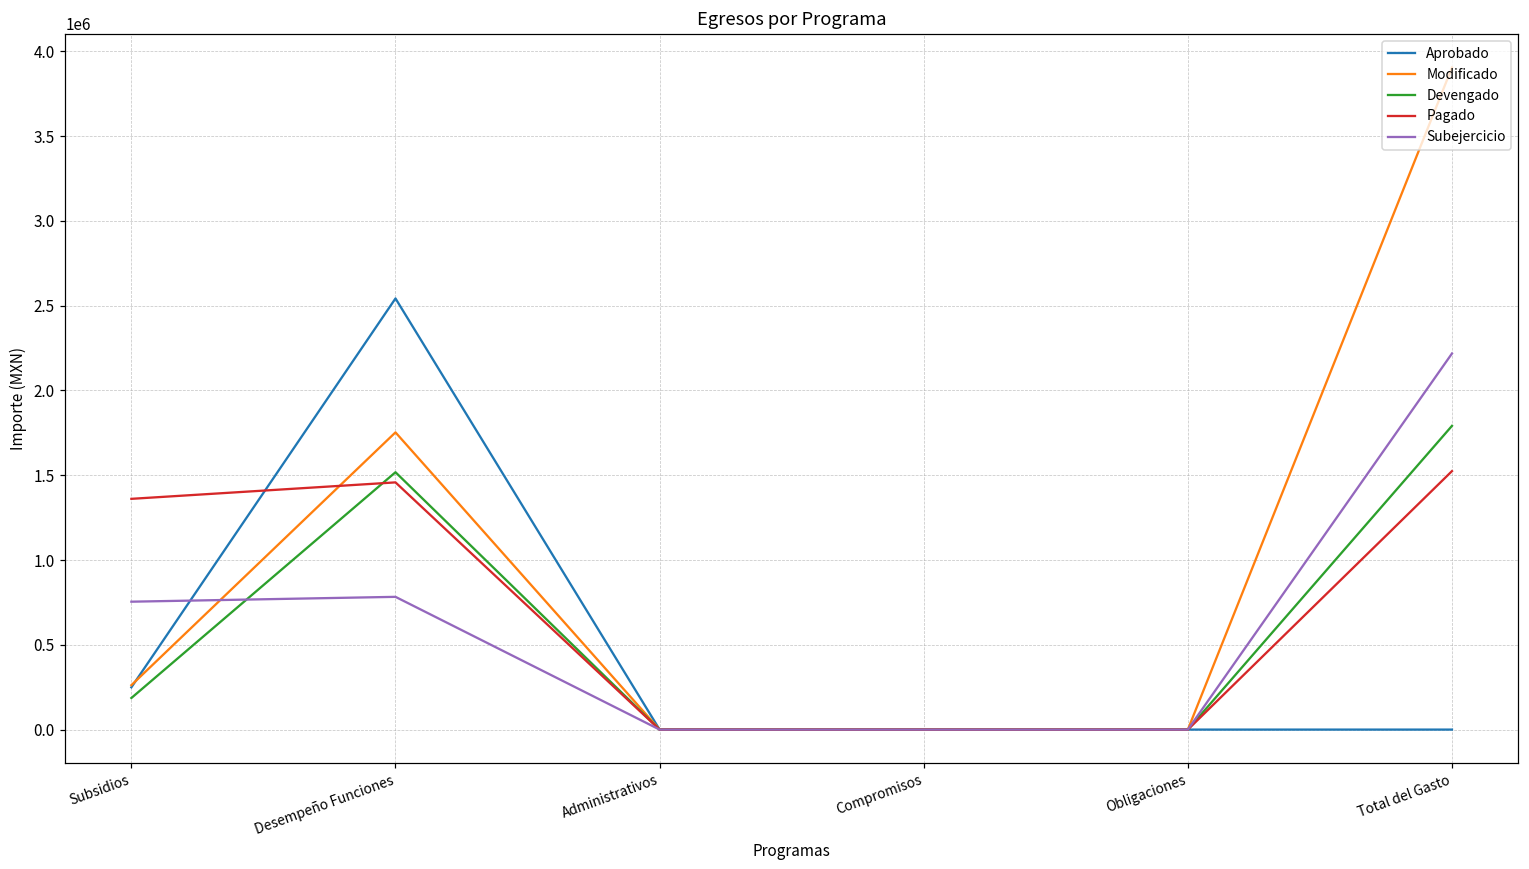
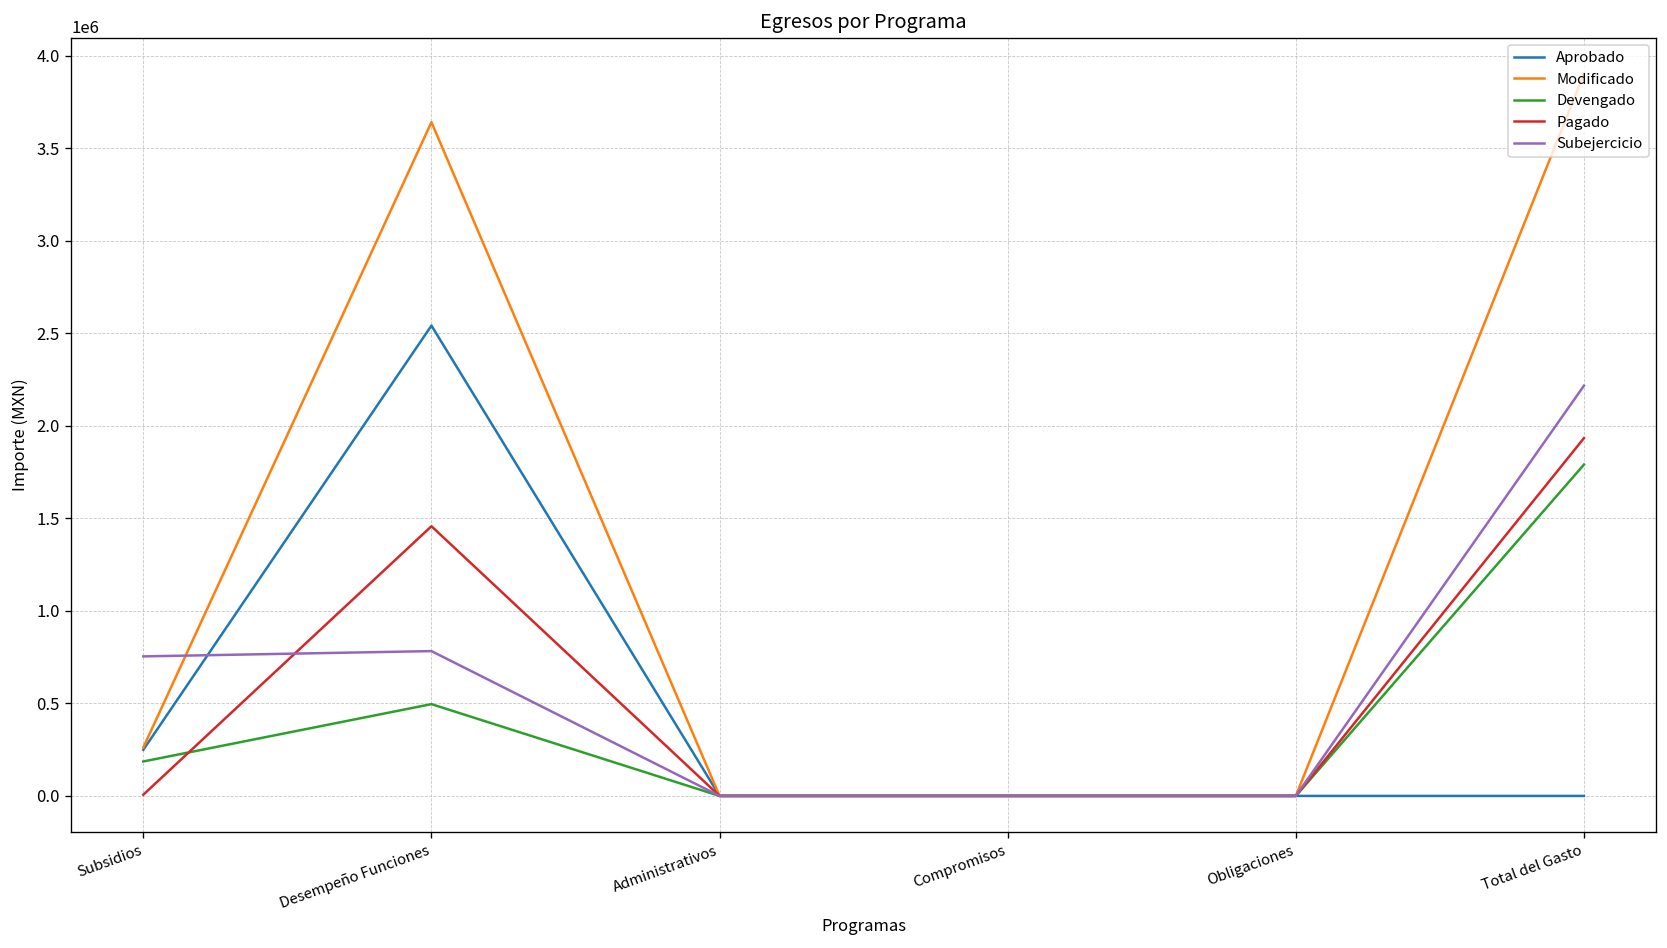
  {
    "Aprobado": {
      "Desempeño Funciones": 2540000,
      "Total del Gasto": 0
    },
    "Modificado": {
-     "Desempeño Funciones": 1750000
+     "Desempeño Funciones": 3640000
    },
    "Devengado": {
      "Subsidios": 190000,
-     "Desempeño Funciones": 1520000,
+     "Desempeño Funciones": 500000,
      "Total del Gasto": 1790000
    },
    "Pagado": {
-     "Subsidios": 1360000,
+     "Subsidios": 10000,
      "Desempeño Funciones": 1460000,
-     "Total del Gasto": 1520000
+     "Total del Gasto": 1930000
    },
    "Subejercicio": {
      "Subsidios": 750000,
      "Desempeño Funciones": 780000,
      "Total del Gasto": 2220000
    }
  }
